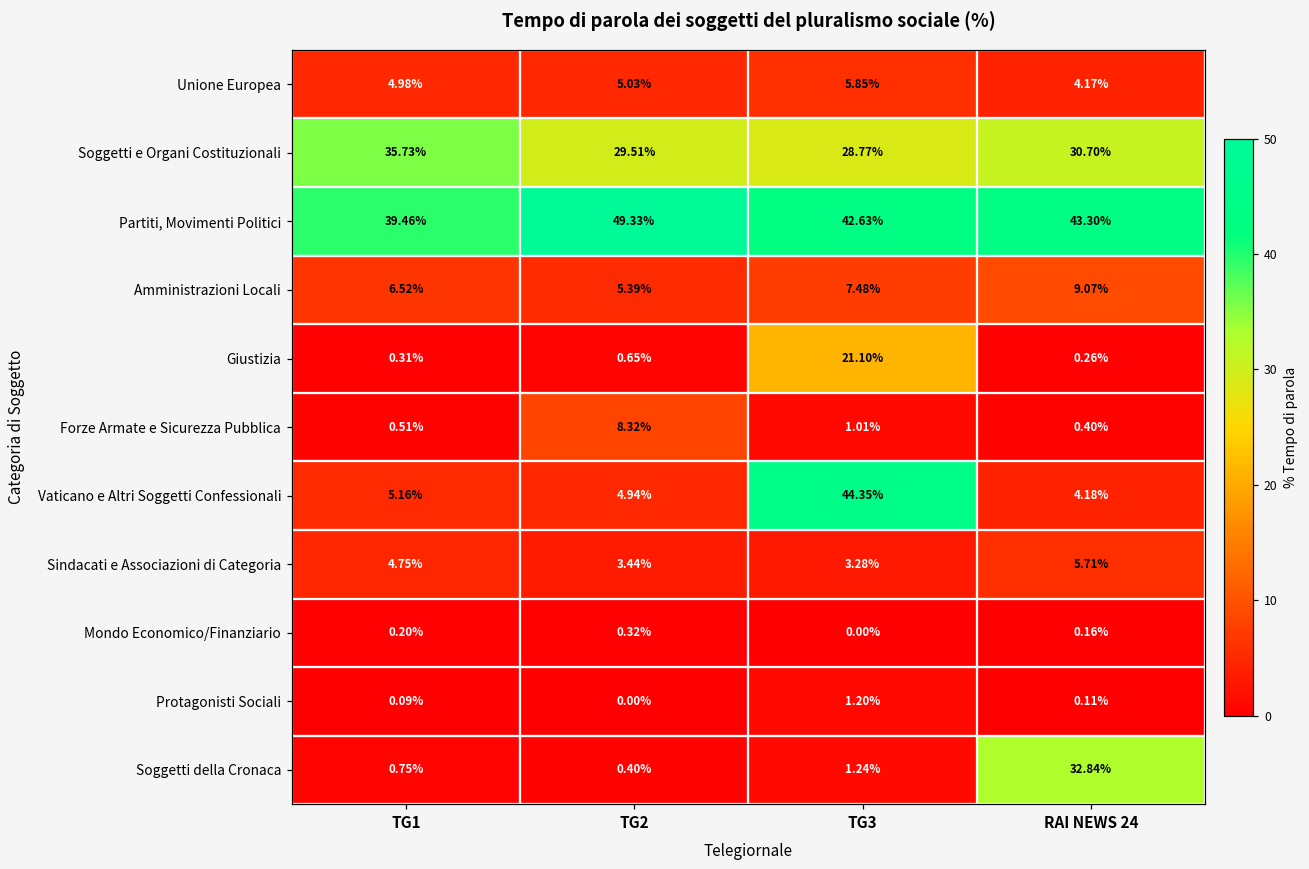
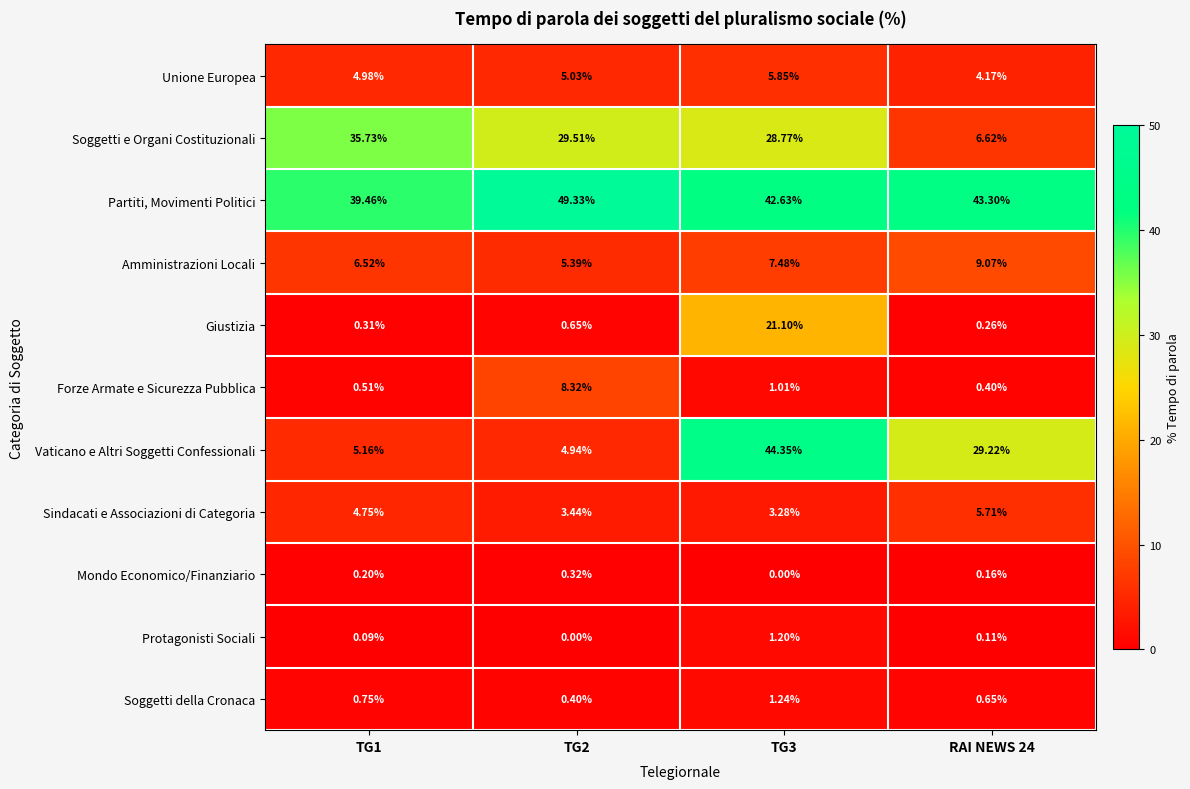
  {
    "Unione Europea": {
      "TG1": "4.98%",
      "TG2": "5.03%",
      "TG3": "5.85%",
      "RAI NEWS 24": "4.17%"
    },
    "Soggetti e Organi Costituzionali": {
      "TG1": "35.73%",
      "TG2": "29.51%",
      "TG3": "28.77%",
-     "RAI NEWS 24": "30.70%"
+     "RAI NEWS 24": "6.62%"
    },
    "Partiti, Movimenti Politici": {
      "TG1": "39.46%",
      "TG2": "49.33%",
      "TG3": "42.63%",
      "RAI NEWS 24": "43.30%"
    },
    "Amministrazioni Locali": {
      "TG1": "6.52%",
      "TG2": "5.39%",
      "TG3": "7.48%",
      "RAI NEWS 24": "9.07%"
    },
    "Giustizia": {
      "TG1": "0.31%",
      "TG2": "0.65%",
      "TG3": "21.10%",
      "RAI NEWS 24": "0.26%"
    },
    "Forze Armate e Sicurezza Pubblica": {
      "TG1": "0.51%",
      "TG2": "8.32%",
      "TG3": "1.01%",
      "RAI NEWS 24": "0.40%"
    },
    "Vaticano e Altri Soggetti Confessionali": {
      "TG1": "5.16%",
      "TG2": "4.94%",
      "TG3": "44.35%",
-     "RAI NEWS 24": "4.18%"
+     "RAI NEWS 24": "29.22%"
    },
    "Sindacati e Associazioni di Categoria": {
      "TG1": "4.75%",
      "TG2": "3.44%",
      "TG3": "3.28%",
      "RAI NEWS 24": "5.71%"
    },
    "Mondo Economico/Finanziario": {
      "TG1": "0.20%",
      "TG2": "0.32%",
      "TG3": "0.00%",
      "RAI NEWS 24": "0.16%"
    },
    "Protagonisti Sociali": {
      "TG1": "0.09%",
      "TG2": "0.00%",
      "TG3": "1.20%",
      "RAI NEWS 24": "0.11%"
    },
    "Soggetti della Cronaca": {
      "TG1": "0.75%",
      "TG2": "0.40%",
      "TG3": "1.24%",
-     "RAI NEWS 24": "32.84%"
+     "RAI NEWS 24": "0.65%"
    }
  }
